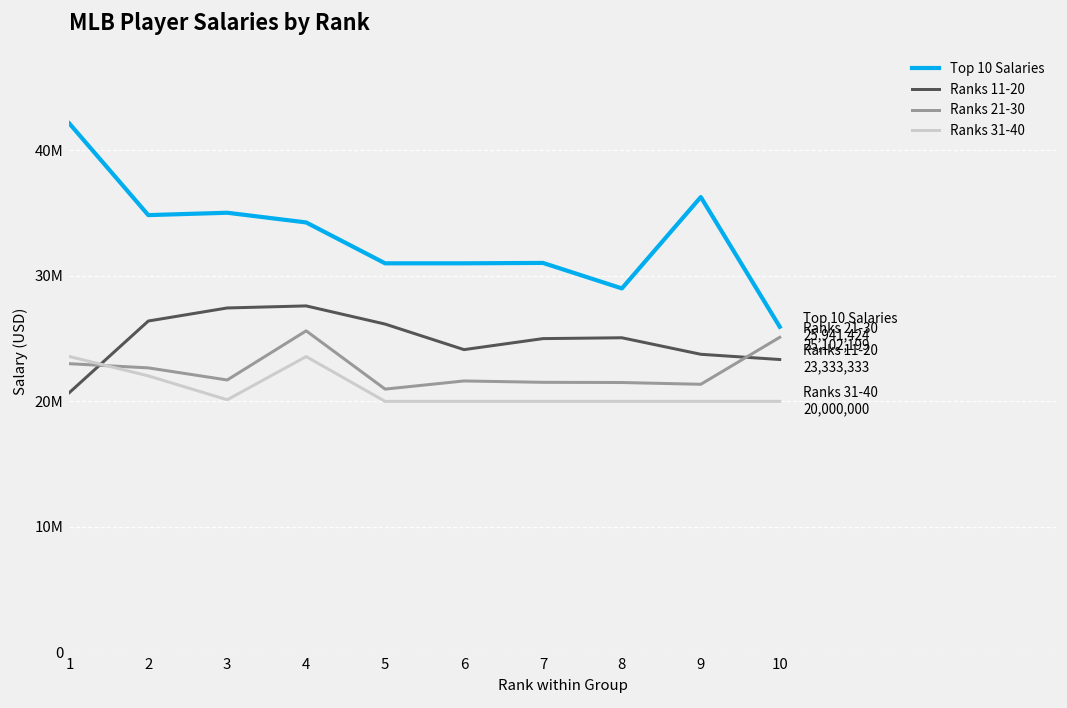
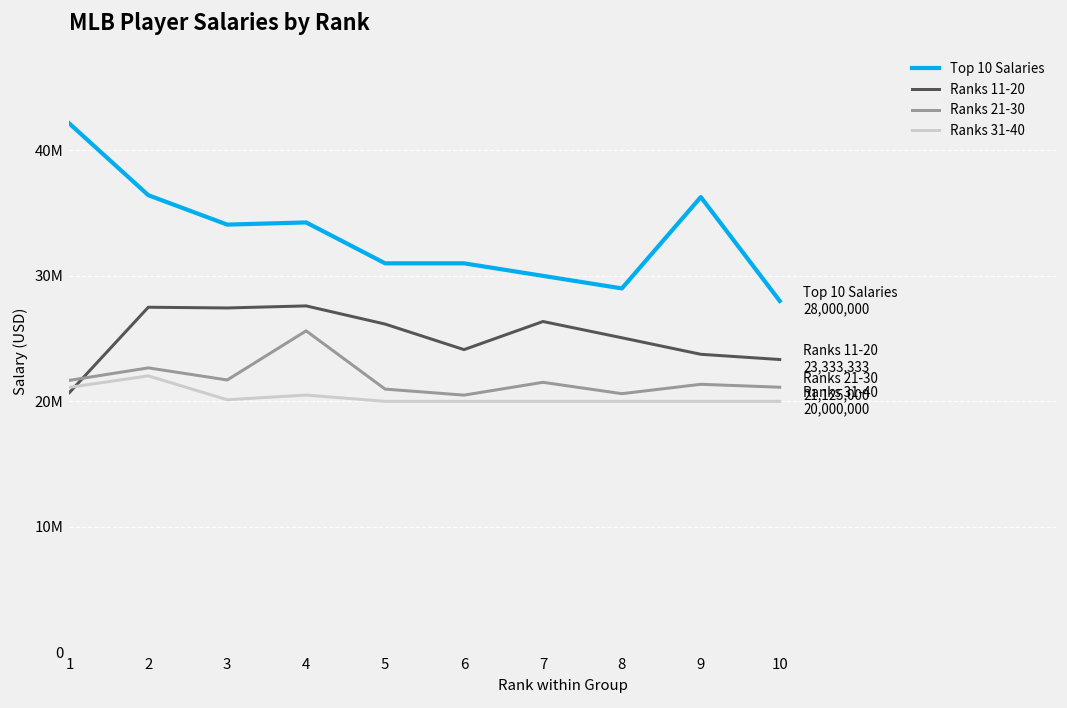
  {
    "Top 10 Salaries": {
-     "2": "34800000",
-     "3": "35000000",
-     "7": "31000000",
-     "10": "25,941,424"
+     "2": "36400000",
+     "3": "34100000",
+     "7": "30000000",
+     "10": "28,000,000"
    },
    "Ranks 11-20": {
      "1": "20700000",
-     "2": "26400000",
+     "2": "27500000",
      "3": "27400000",
      "4": "27600000",
      "5": "26200000",
      "6": "24100000",
-     "7": "25000000",
+     "7": "26400000",
      "8": "25100000",
      "9": "23800000"
    },
    "Ranks 21-30": {
-     "1": "23000000",
-     "6": "21600000",
-     "8": "21500000",
-     "10": "25,102,199"
+     "1": "21700000",
+     "6": "20500000",
+     "8": "20600000",
+     "10": "21,125,000"
    },
    "Ranks 31-40": {
-     "1": "23600000",
+     "1": "21100000",
      "2": "22000000",
      "3": "20100000",
-     "4": "23600000",
+     "4": "20500000",
      "5": "20000000",
      "6": "20000000",
      "7": "20000000",
      "8": "20000000",
      "9": "20000000"
    }
  }
